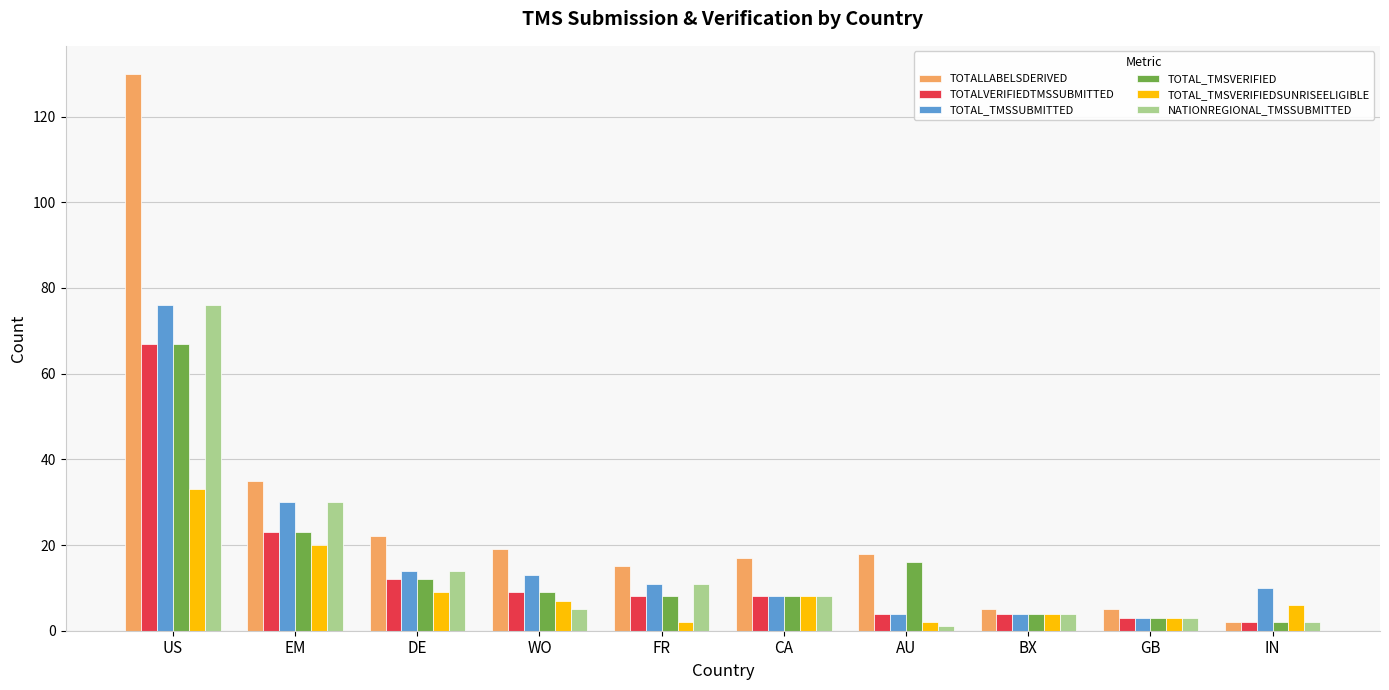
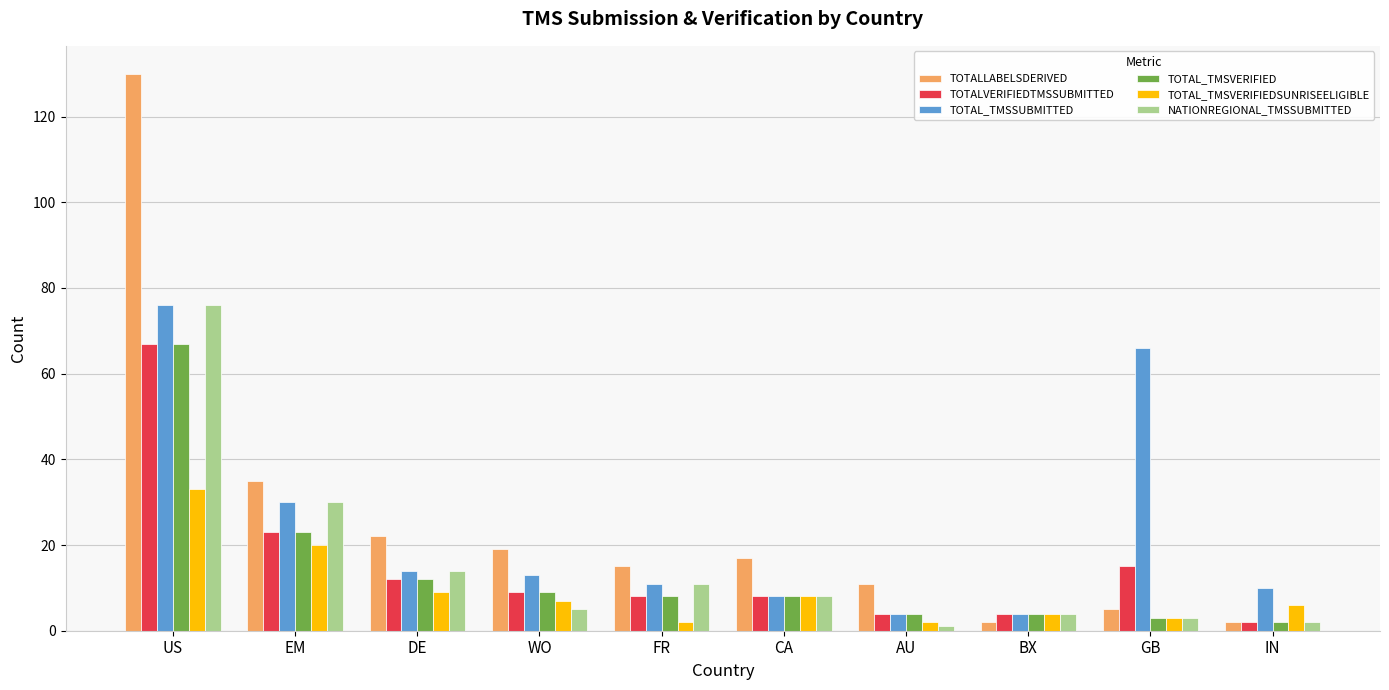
  {
    "TOTALLABELSDERIVED": {
      "US": 130,
      "EM": 35,
      "DE": 22,
      "WO": 19,
      "FR": 15,
      "CA": 17,
-     "AU": 18,
-     "BX": 5,
+     "AU": 11,
+     "BX": 2,
      "GB": 5,
      "IN": 2
    },
    "TOTALVERIFIEDTMSSUBMITTED": {
      "US": 67,
      "EM": 23,
      "DE": 12,
      "WO": 9,
      "FR": 8,
      "CA": 8,
      "AU": 4,
      "BX": 4,
-     "GB": 3,
+     "GB": 15,
      "IN": 2
    },
    "TOTAL_TMSSUBMITTED": {
      "US": 76,
      "EM": 30,
      "DE": 14,
      "WO": 13,
      "FR": 11,
      "CA": 8,
      "AU": 4,
      "BX": 4,
-     "GB": 3,
+     "GB": 66,
      "IN": 10
    },
    "TOTAL_TMSVERIFIED": {
      "US": 67,
      "EM": 23,
      "DE": 12,
      "WO": 9,
      "FR": 8,
      "CA": 8,
-     "AU": 16,
+     "AU": 4,
      "BX": 4,
      "GB": 3,
      "IN": 2
    },
    "TOTAL_TMSVERIFIEDSUNRISEELIGIBLE": {
      "US": 33,
      "EM": 20,
      "DE": 9,
      "WO": 7,
      "FR": 2,
      "CA": 8,
      "AU": 2,
      "BX": 4,
      "GB": 3,
      "IN": 6
    },
    "NATIONREGIONAL_TMSSUBMITTED": {
      "US": 76,
      "EM": 30,
      "DE": 14,
      "WO": 5,
      "FR": 11,
      "CA": 8,
      "AU": 1,
      "BX": 4,
      "GB": 3,
      "IN": 2
    }
  }
